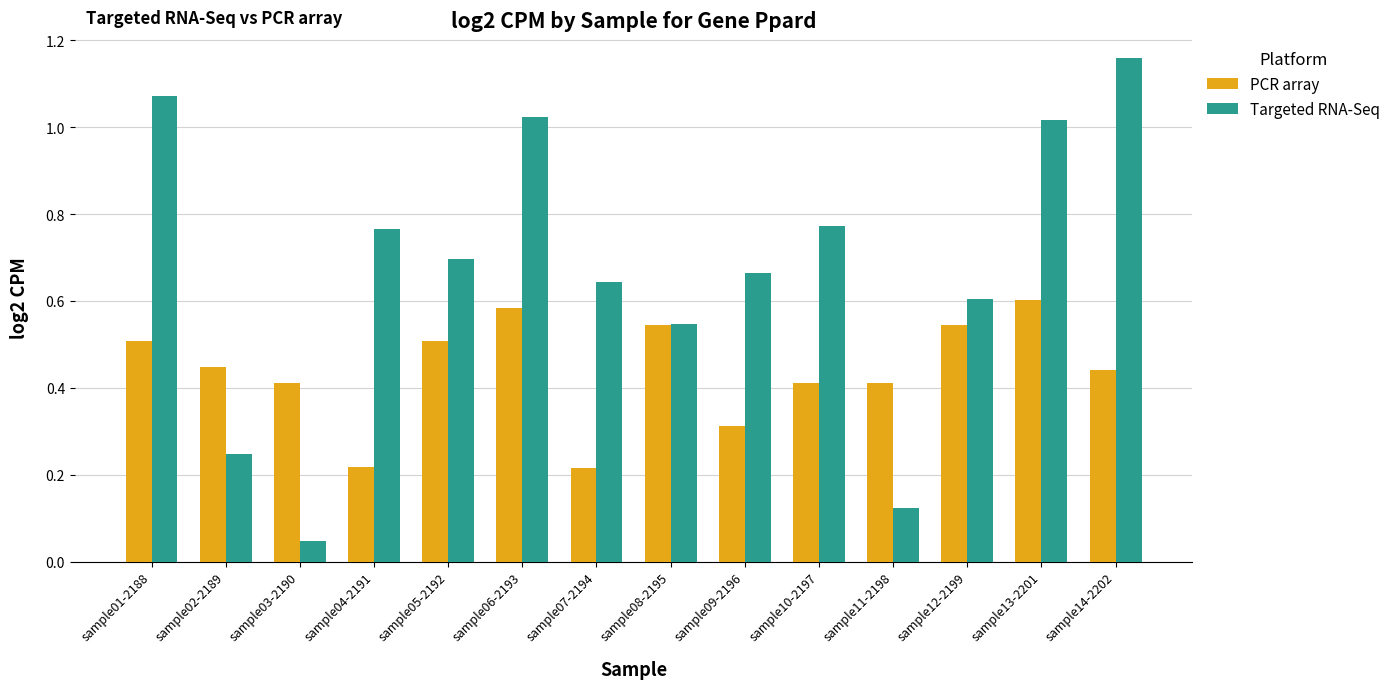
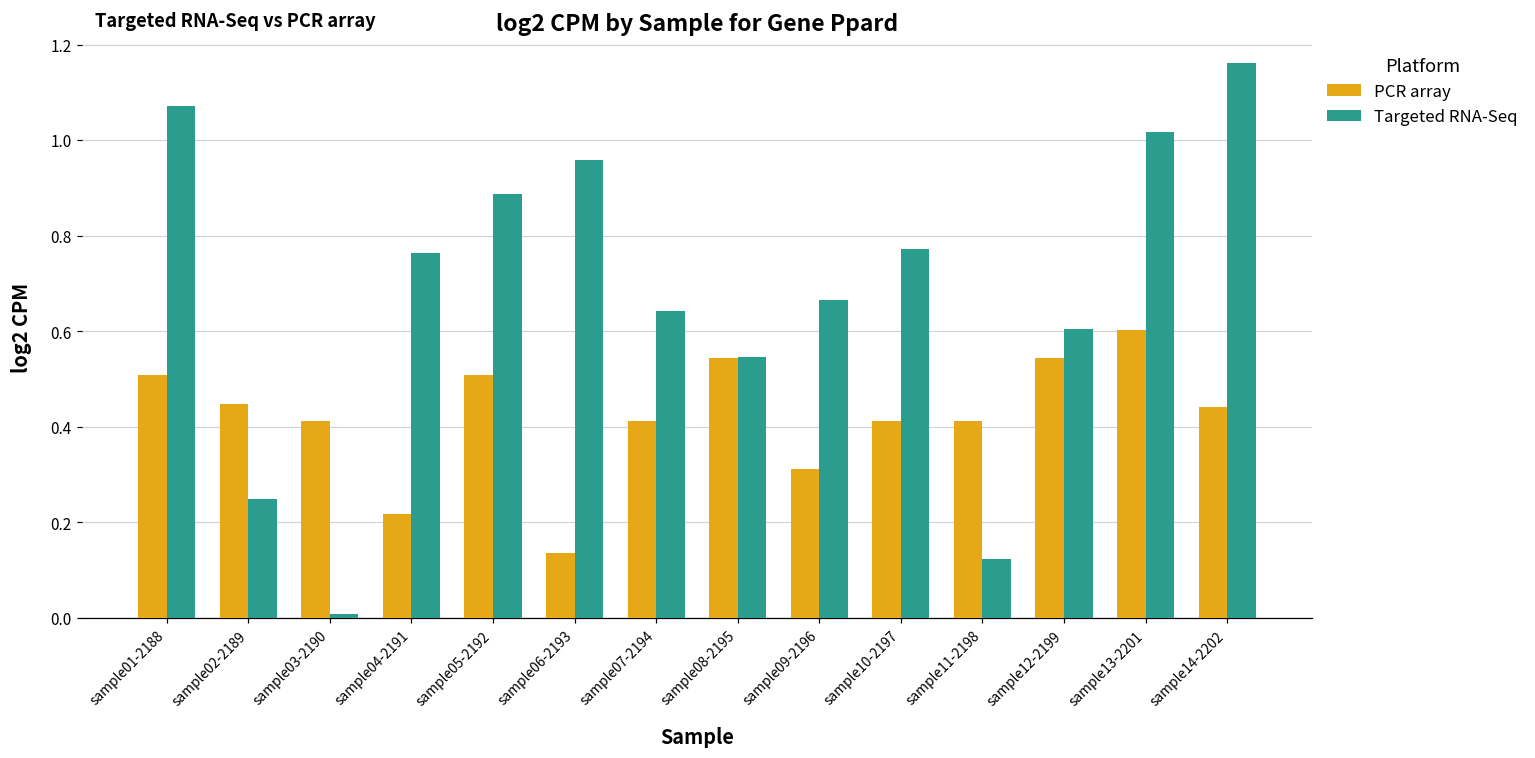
  {
    "PCR array": {
      "sample01-2188": 0.51,
      "sample02-2189": 0.45,
      "sample03-2190": 0.41,
      "sample04-2191": 0.22,
      "sample05-2192": 0.51,
-     "sample06-2193": 0.58,
-     "sample07-2194": 0.21,
+     "sample06-2193": 0.14,
+     "sample07-2194": 0.41,
      "sample08-2195": 0.54,
      "sample09-2196": 0.31,
      "sample10-2197": 0.41,
      "sample11-2198": 0.41,
      "sample12-2199": 0.54,
      "sample13-2201": 0.60,
      "sample14-2202": 0.44
    },
    "Targeted RNA-Seq": {
      "sample01-2188": 1.07,
      "sample02-2189": 0.25,
-     "sample03-2190": 0.05,
+     "sample03-2190": 0.01,
      "sample04-2191": 0.76,
-     "sample05-2192": 0.70,
-     "sample06-2193": 1.02,
+     "sample05-2192": 0.89,
+     "sample06-2193": 0.96,
      "sample07-2194": 0.64,
      "sample08-2195": 0.55,
      "sample09-2196": 0.67,
      "sample10-2197": 0.77,
      "sample11-2198": 0.12,
      "sample12-2199": 0.60,
      "sample13-2201": 1.02,
      "sample14-2202": 1.16
    }
  }
